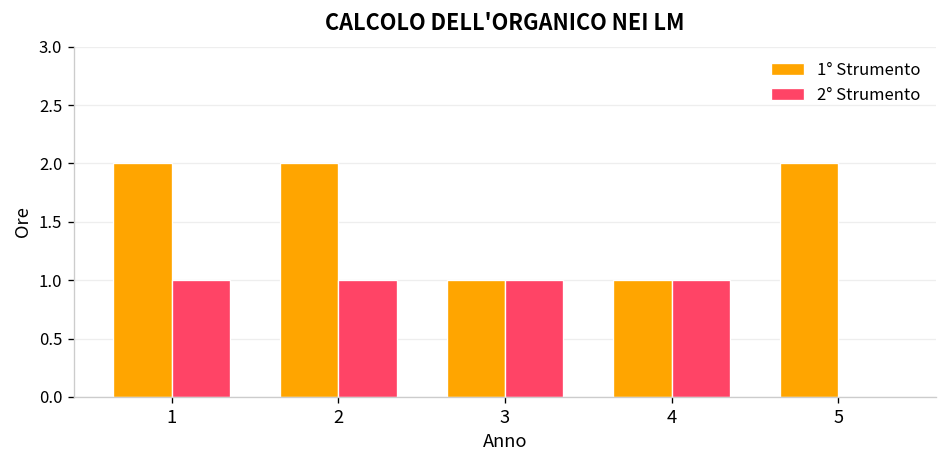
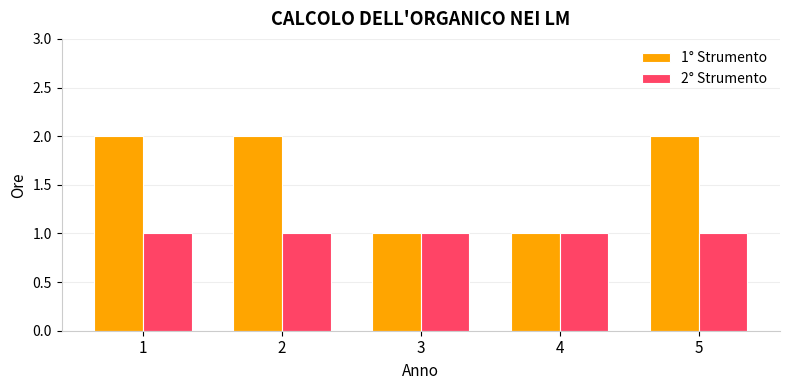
  {
    "1° Strumento": {
      "1": 2,
      "2": 2,
      "3": 1,
      "4": 1,
      "5": 2
    },
    "2° Strumento": {
      "1": 1,
      "2": 1,
      "3": 1,
      "4": 1,
-     "5": 0
+     "5": 1
    }
  }
